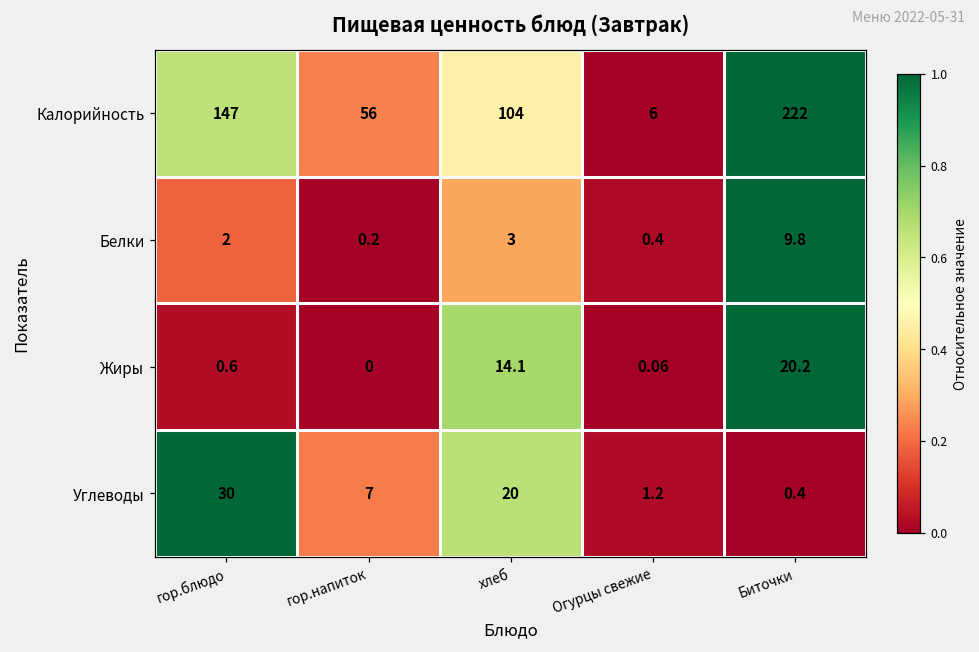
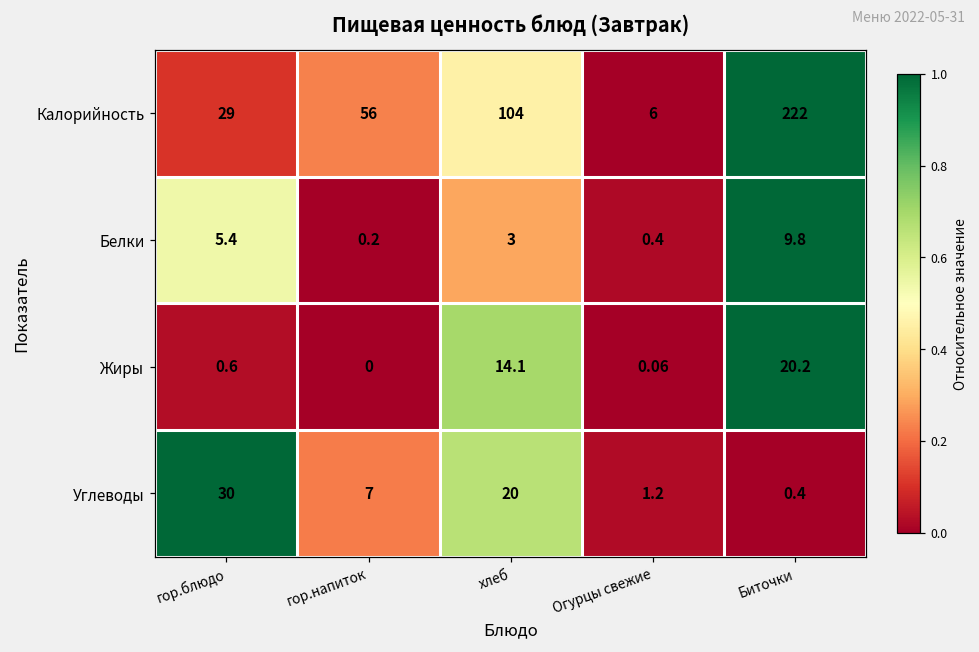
  {
    "Калорийность": {
-     "гор.блюдо": 147,
+     "гор.блюдо": 29,
      "гор.напиток": 56,
      "хлеб": 104,
      "Огурцы свежие": 6,
      "Биточки": 222
    },
    "Белки": {
-     "гор.блюдо": 2,
+     "гор.блюдо": 5.4,
      "гор.напиток": 0.2,
      "хлеб": 3,
      "Огурцы свежие": 0.4,
      "Биточки": 9.8
    },
    "Жиры": {
      "гор.блюдо": 0.6,
      "гор.напиток": 0,
      "хлеб": 14.1,
      "Огурцы свежие": 0.06,
      "Биточки": 20.2
    },
    "Углеводы": {
      "гор.блюдо": 30,
      "гор.напиток": 7,
      "хлеб": 20,
      "Огурцы свежие": 1.2,
      "Биточки": 0.4
    }
  }
